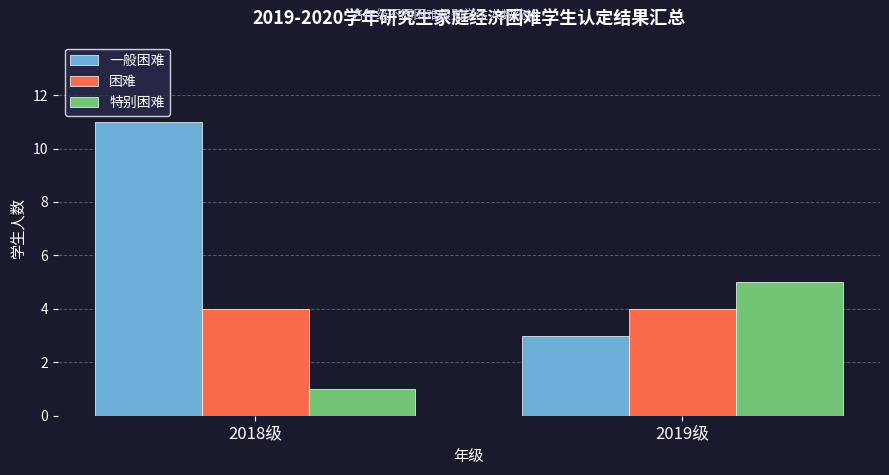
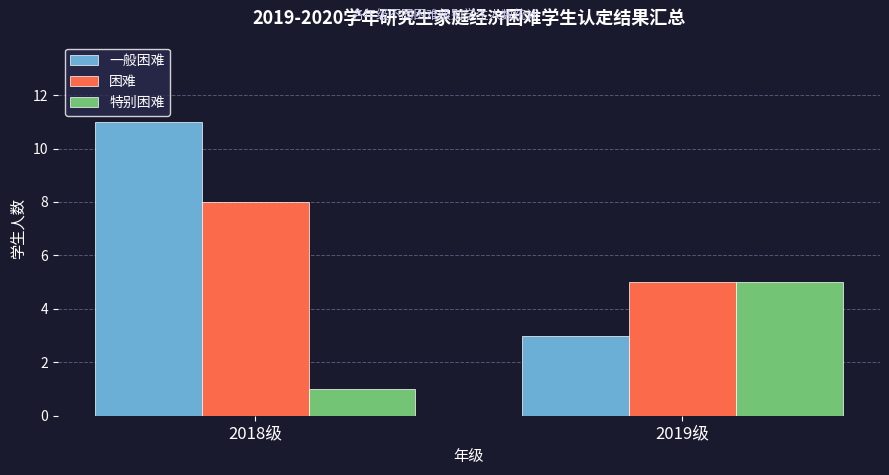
  {
    "一般困难": {
      "2018级": 11,
      "2019级": 3
    },
    "困难": {
-     "2018级": 4,
-     "2019级": 4
+     "2018级": 8,
+     "2019级": 5
    },
    "特别困难": {
      "2018级": 1,
      "2019级": 5
    }
  }
